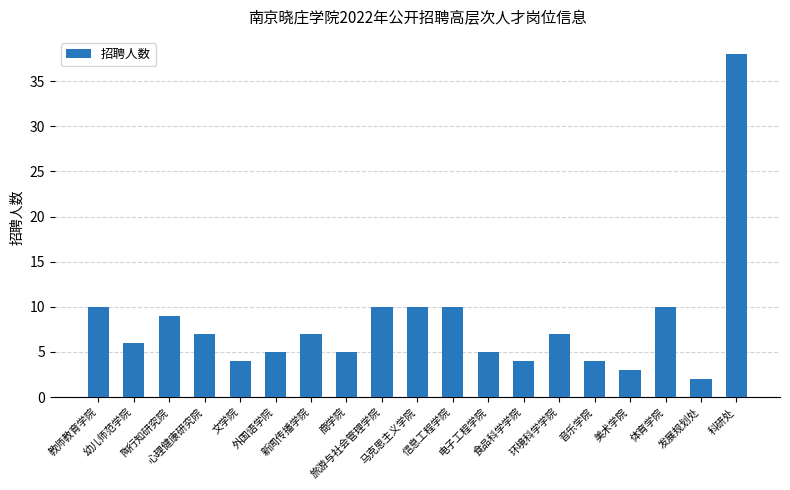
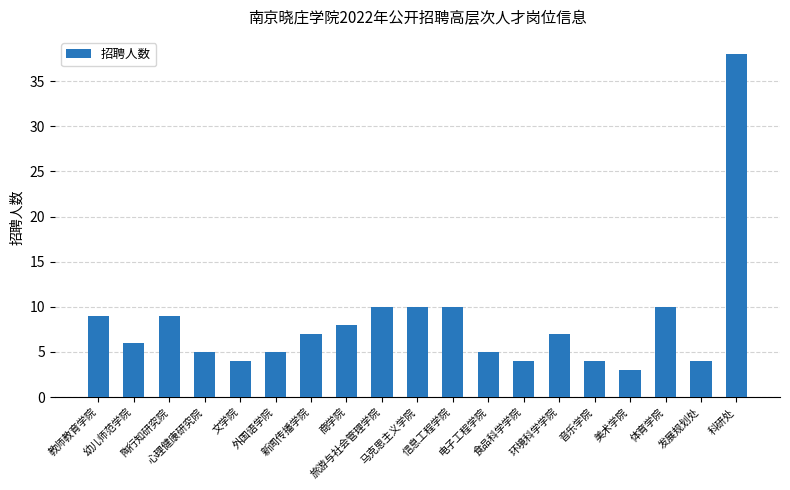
  {
-   "教师教育学院": 10,
+   "教师教育学院": 9,
    "幼儿师范学院": 6,
    "陶行知研究院": 9,
-   "心理健康研究院": 7,
+   "心理健康研究院": 5,
    "文学院": 4,
    "外国语学院": 5,
    "新闻传播学院": 7,
-   "商学院": 5,
+   "商学院": 8,
    "旅游与社会管理学院": 10,
    "马克思主义学院": 10,
    "信息工程学院": 10,
    "电子工程学院": 5,
    "食品科学学院": 4,
    "环境科学学院": 7,
    "音乐学院": 4,
    "美术学院": 3,
    "体育学院": 10,
-   "发展规划处": 2,
+   "发展规划处": 4,
    "科研处": 38
  }
